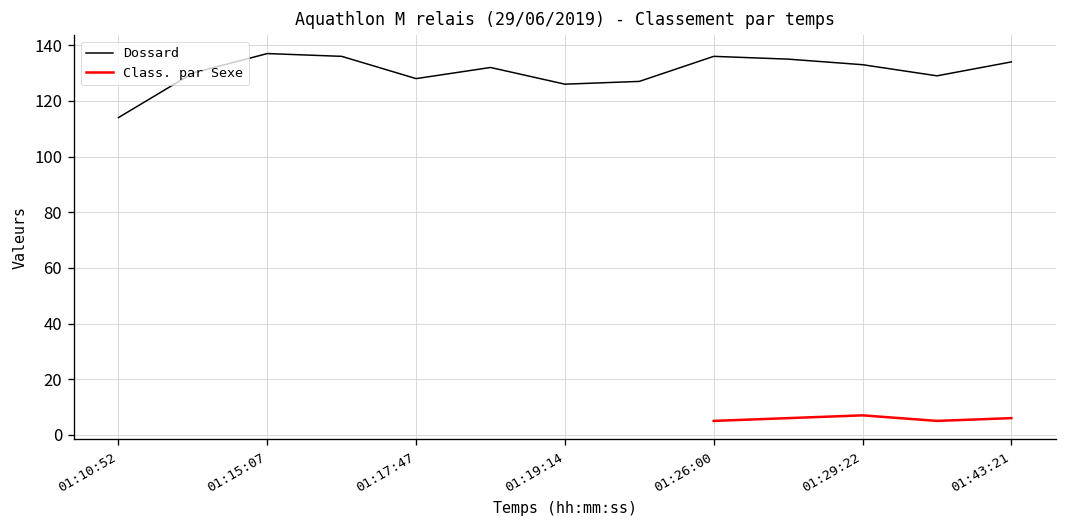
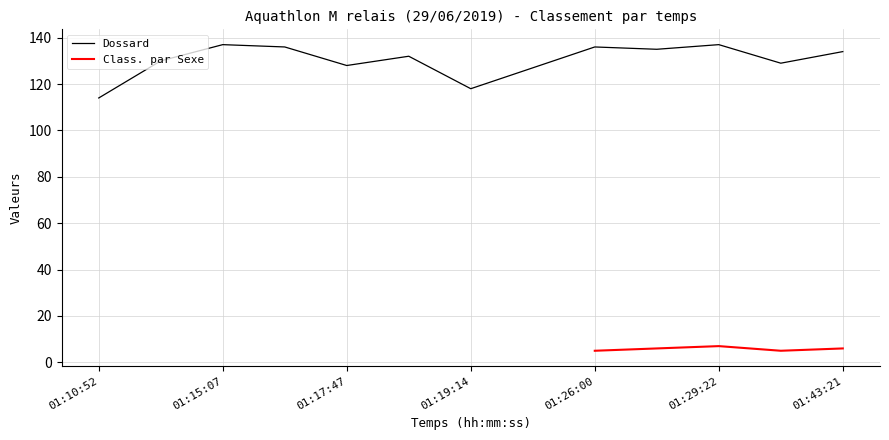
  {
    "Dossard": {
      "01:10:52": 114,
      "01:15:07": 137,
      "01:17:47": 128,
-     "01:19:14": 126,
+     "01:19:14": 118,
      "01:26:00": 136,
-     "01:29:22": 133,
+     "01:29:22": 137,
      "01:43:21": 134
    },
    "Class. par Sexe": {
      "01:26:00": 5,
      "01:29:22": 7,
      "01:43:21": 6
    }
  }
